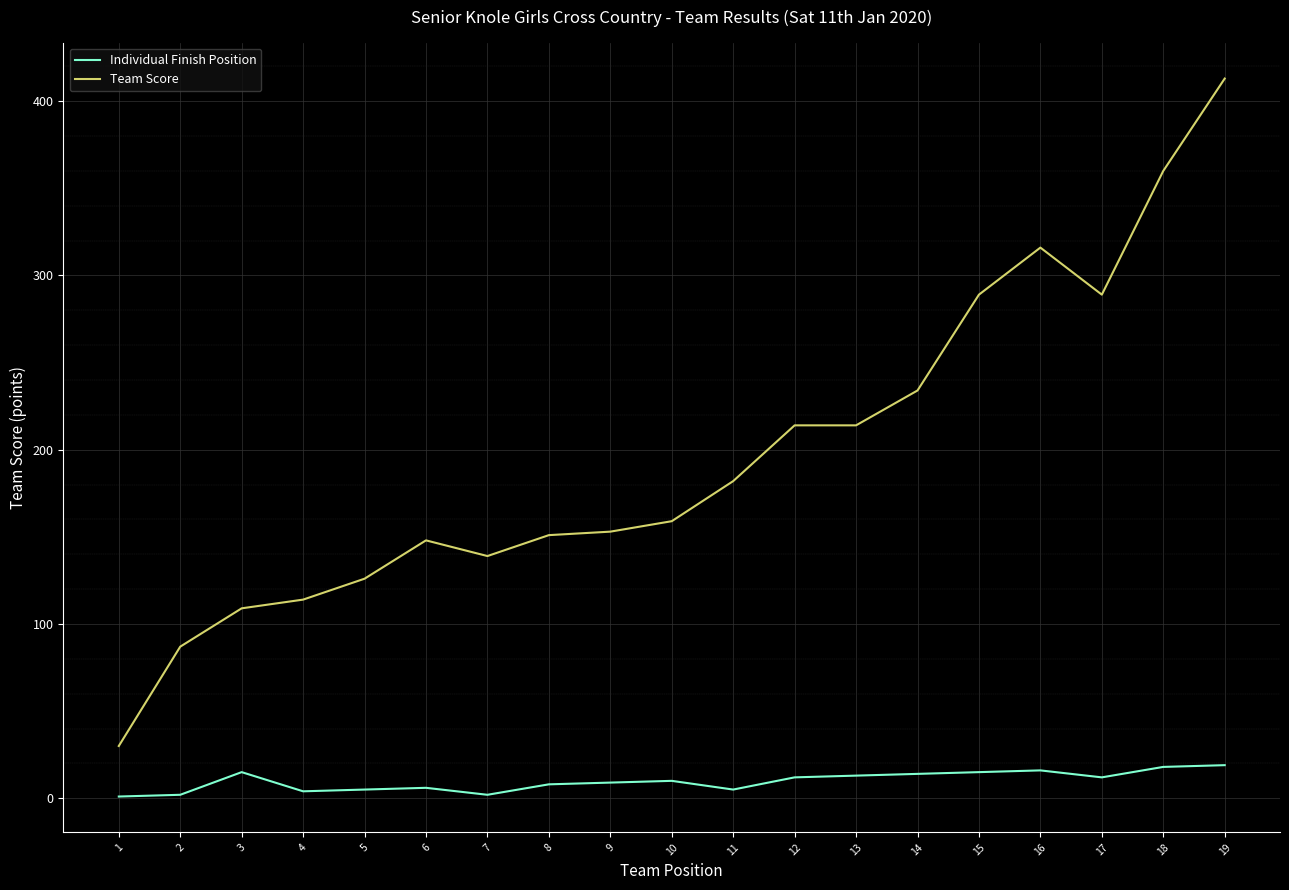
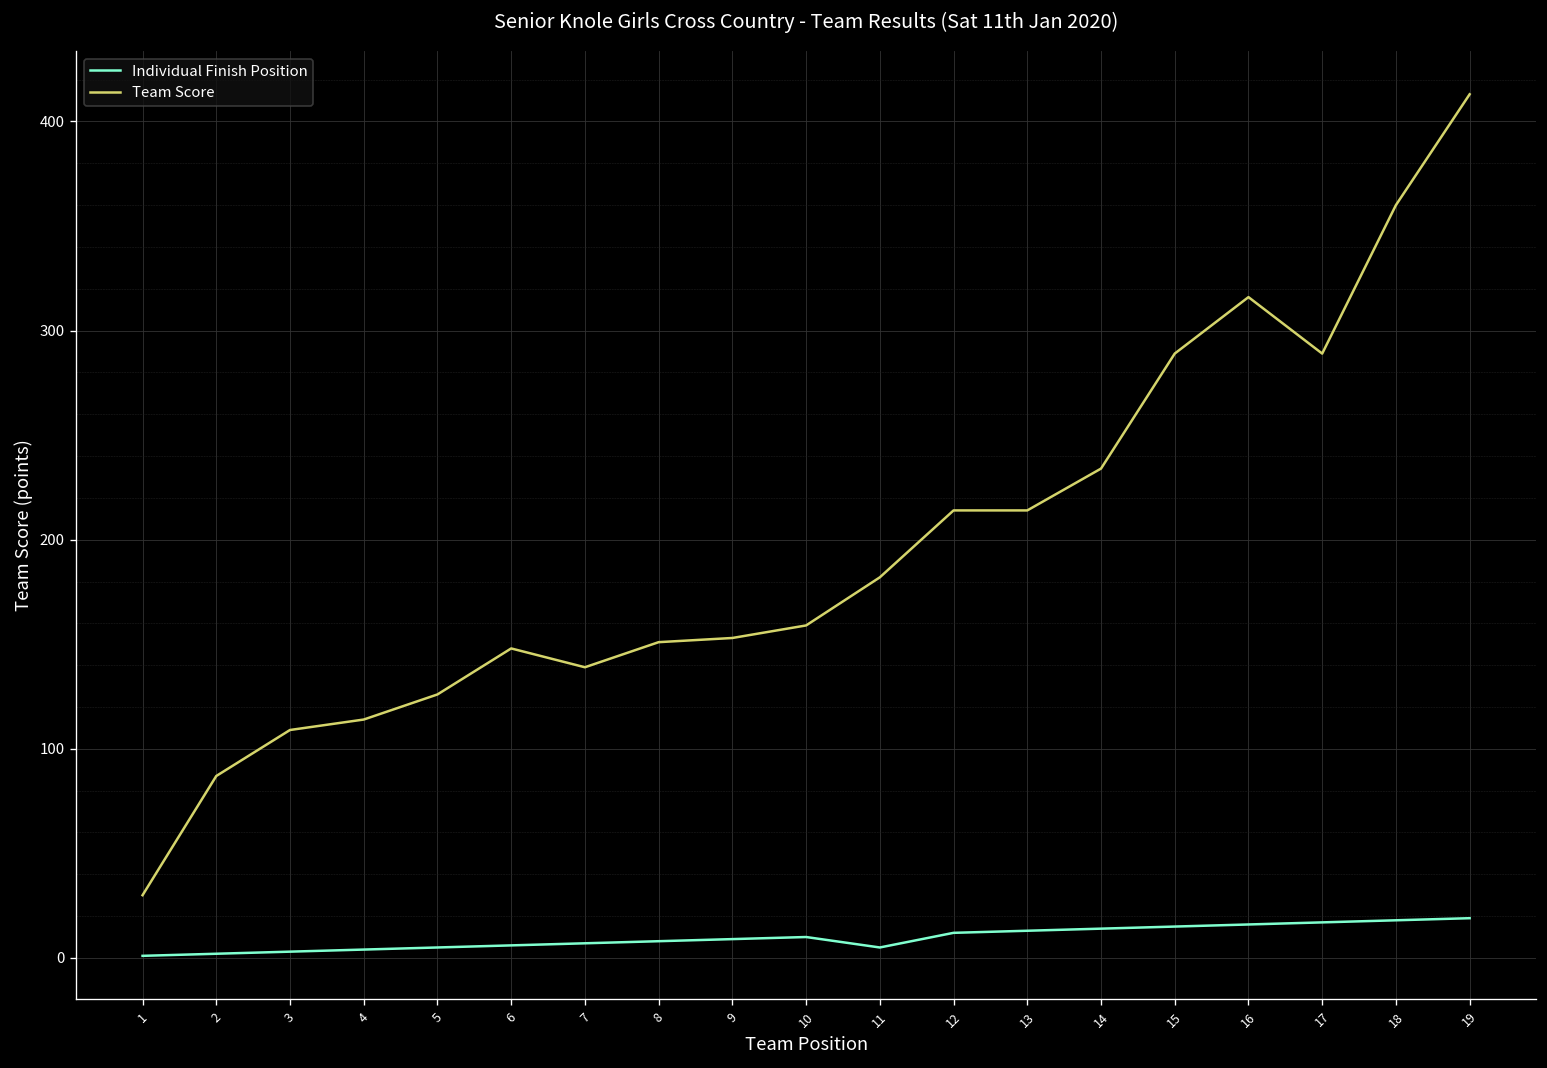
  {
    "Individual Finish Position": {
      "1": 1,
      "2": 2,
-     "3": 15,
+     "3": 3,
      "4": 4,
      "5": 5,
      "6": 6,
-     "7": 2,
+     "7": 7,
      "8": 8,
      "9": 9,
      "10": 10,
      "11": 5,
      "12": 12,
      "13": 13,
      "14": 14,
      "15": 15,
      "16": 16,
-     "17": 12,
+     "17": 17,
      "18": 18,
      "19": 19
    },
    "Team Score": {
      "1": 30,
      "2": 87,
      "3": 109,
      "4": 114,
      "5": 126,
      "6": 148,
      "7": 139,
      "8": 151,
      "9": 153,
      "10": 159,
      "11": 182,
      "12": 214,
      "13": 214,
      "14": 234,
      "15": 289,
      "16": 316,
      "17": 289,
      "18": 360,
      "19": 413
    }
  }
